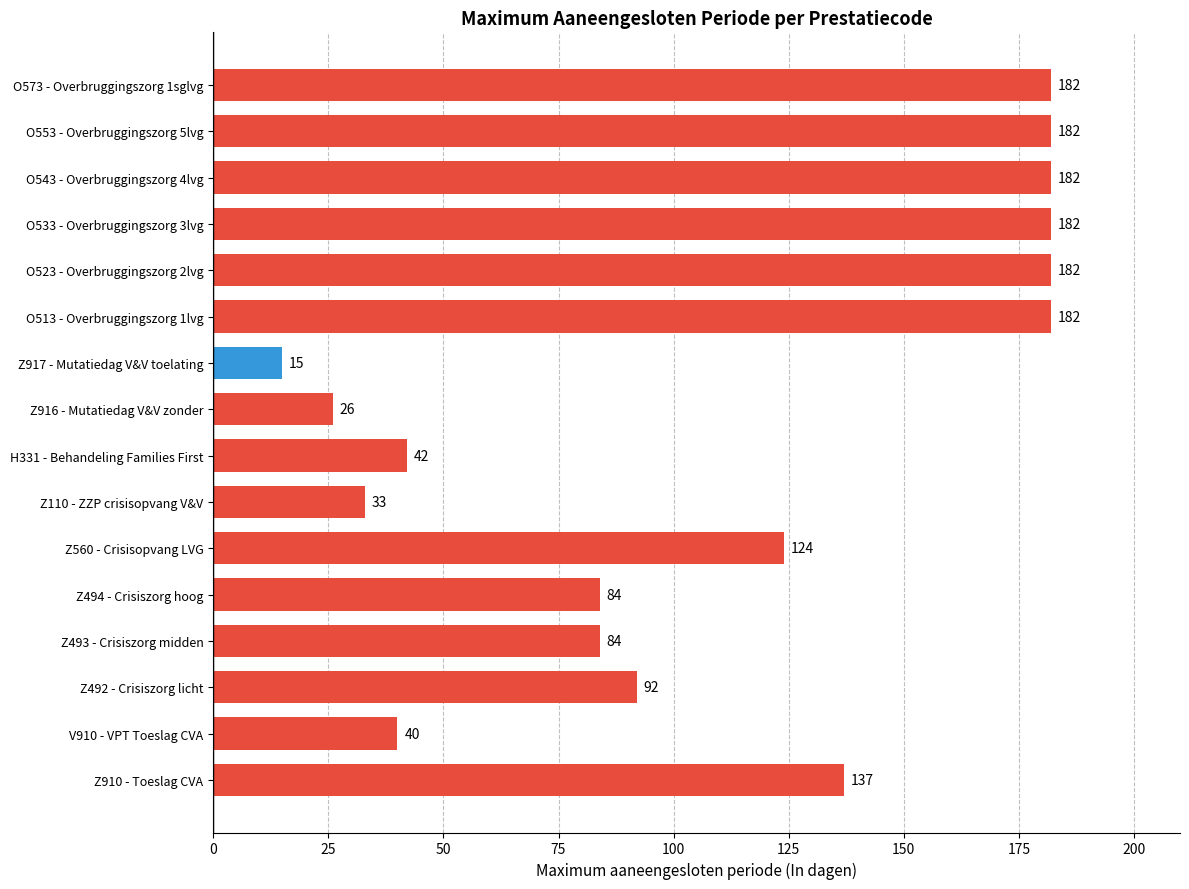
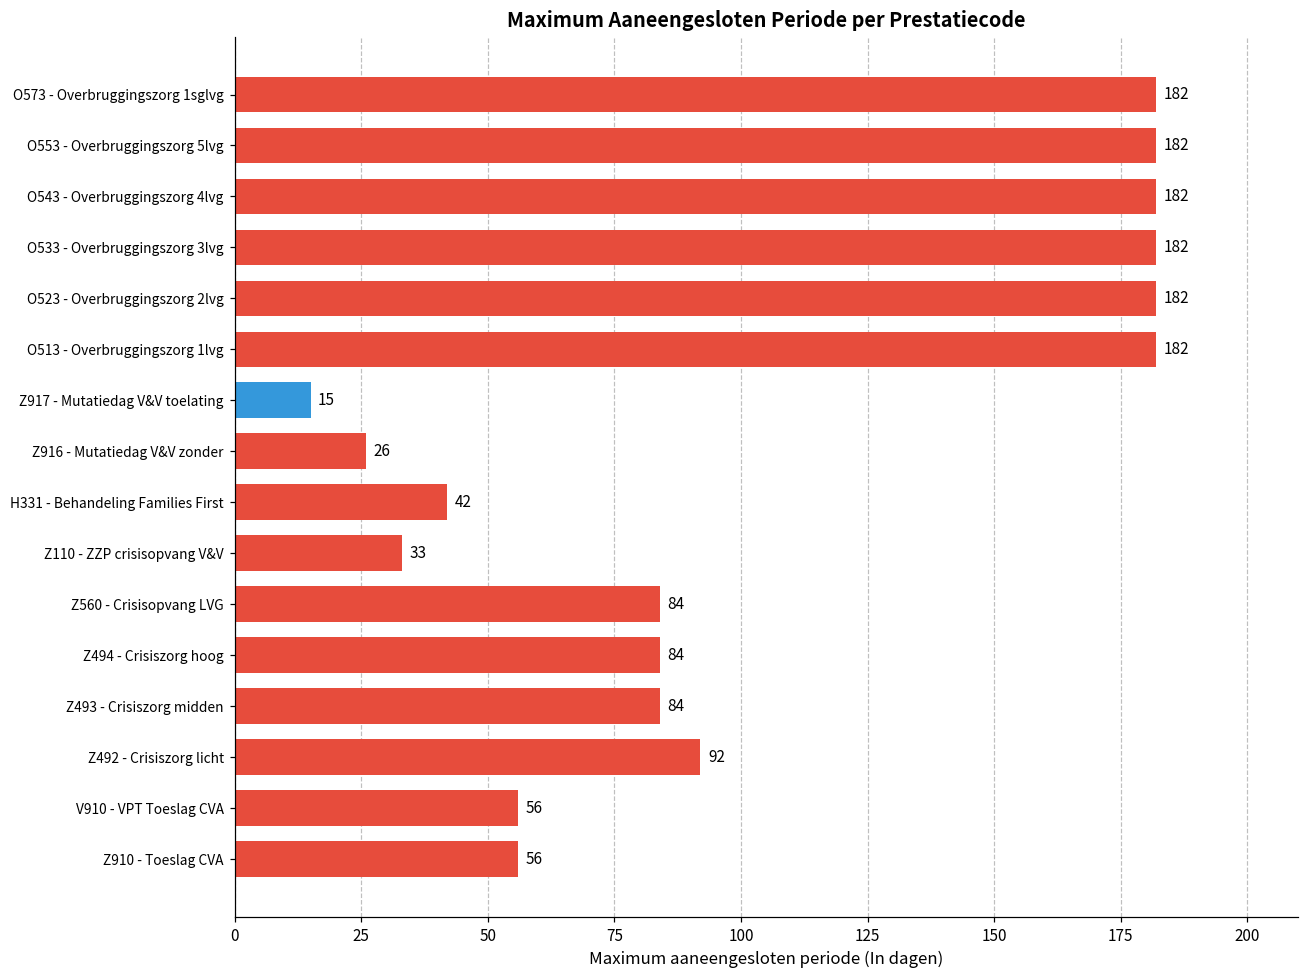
  {
    "O573 - Overbruggingszorg 1sglvg": 182,
    "O553 - Overbruggingszorg 5lvg": 182,
    "O543 - Overbruggingszorg 4lvg": 182,
    "O533 - Overbruggingszorg 3lvg": 182,
    "O523 - Overbruggingszorg 2lvg": 182,
    "O513 - Overbruggingszorg 1lvg": 182,
    "Z917 - Mutatiedag V&V toelating": 15,
    "Z916 - Mutatiedag V&V zonder": 26,
    "H331 - Behandeling Families First": 42,
    "Z110 - ZZP crisisopvang V&V": 33,
-   "Z560 - Crisisopvang LVG": 124,
+   "Z560 - Crisisopvang LVG": 84,
    "Z494 - Crisiszorg hoog": 84,
    "Z493 - Crisiszorg midden": 84,
    "Z492 - Crisiszorg licht": 92,
-   "V910 - VPT Toeslag CVA": 40,
-   "Z910 - Toeslag CVA": 137
+   "V910 - VPT Toeslag CVA": 56,
+   "Z910 - Toeslag CVA": 56
  }
